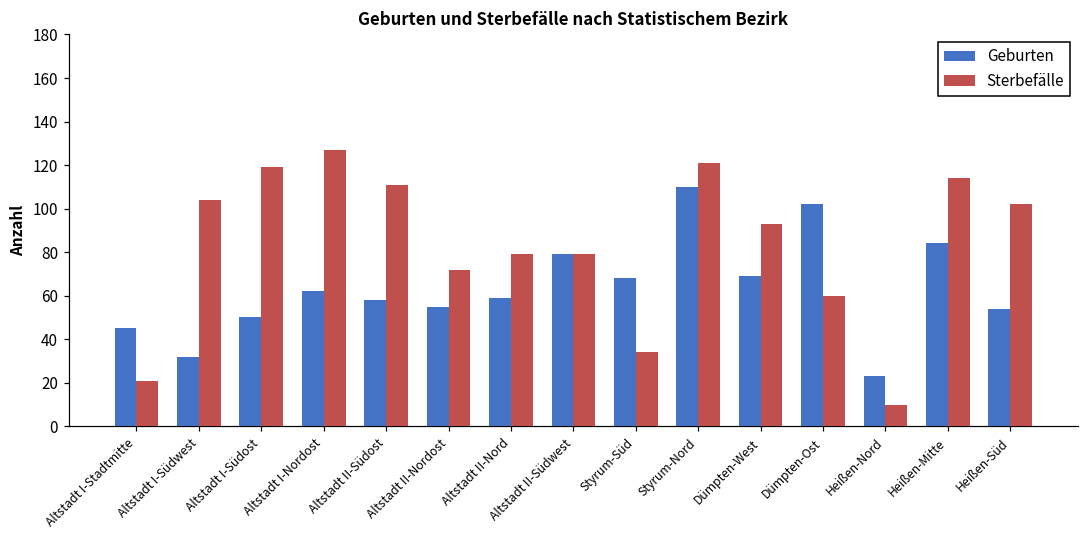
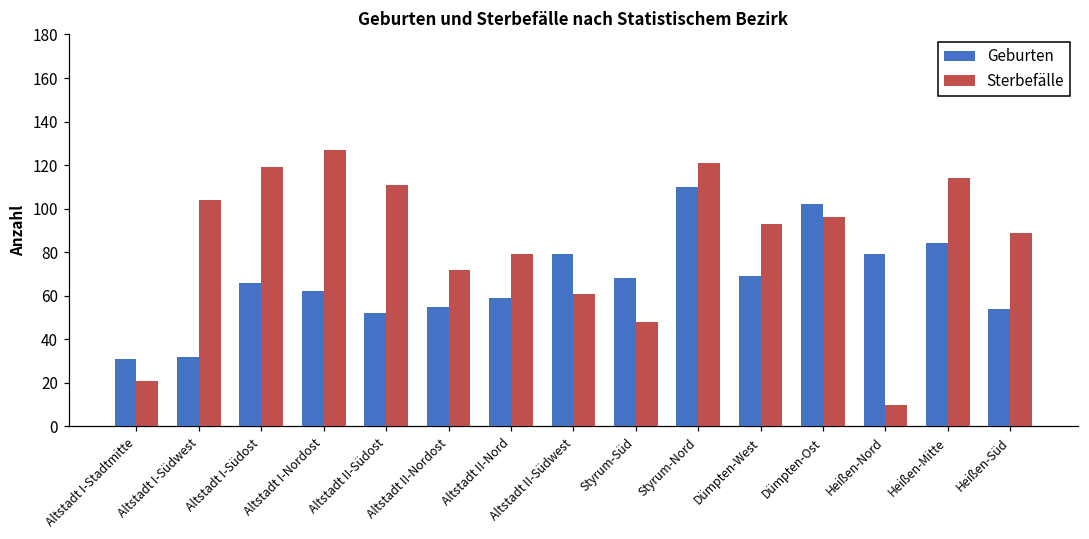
  {
    "Geburten": {
-     "Altstadt I-Stadtmitte": 45,
+     "Altstadt I-Stadtmitte": 31,
      "Altstadt I-Südwest": 32,
-     "Altstadt I-Südost": 50,
+     "Altstadt I-Südost": 66,
      "Altstadt I-Nordost": 62,
-     "Altstadt II-Südost": 58,
+     "Altstadt II-Südost": 52,
      "Altstadt II-Nordost": 55,
      "Altstadt II-Nord": 59,
      "Altstadt II-Südwest": 79,
      "Styrum-Süd": 68,
      "Styrum-Nord": 110,
      "Dümpten-West": 69,
      "Dümpten-Ost": 102,
-     "Heißen-Nord": 23,
+     "Heißen-Nord": 79,
      "Heißen-Mitte": 84,
      "Heißen-Süd": 54
    },
    "Sterbefälle": {
      "Altstadt I-Stadtmitte": 21,
      "Altstadt I-Südwest": 104,
      "Altstadt I-Südost": 119,
      "Altstadt I-Nordost": 127,
      "Altstadt II-Südost": 111,
      "Altstadt II-Nordost": 72,
      "Altstadt II-Nord": 79,
-     "Altstadt II-Südwest": 79,
-     "Styrum-Süd": 34,
+     "Altstadt II-Südwest": 61,
+     "Styrum-Süd": 48,
      "Styrum-Nord": 121,
      "Dümpten-West": 93,
-     "Dümpten-Ost": 60,
+     "Dümpten-Ost": 96,
      "Heißen-Nord": 10,
      "Heißen-Mitte": 114,
-     "Heißen-Süd": 102
+     "Heißen-Süd": 89
    }
  }
